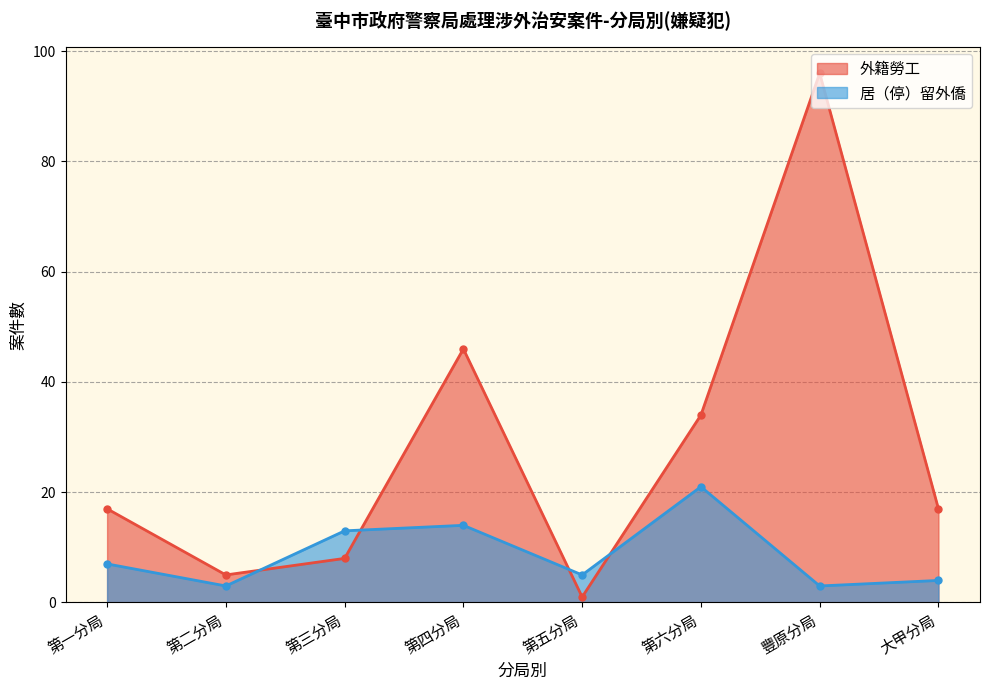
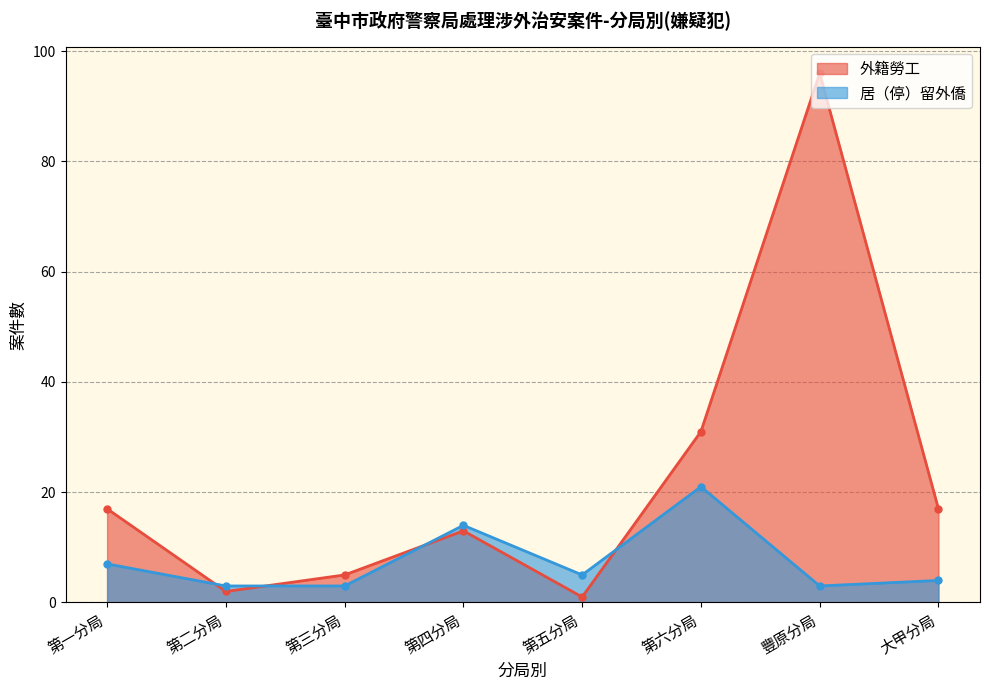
  {
    "外籍勞工": {
      "第一分局": 17,
-     "第二分局": 5,
-     "第三分局": 8,
-     "第四分局": 46,
+     "第二分局": 2,
+     "第三分局": 5,
+     "第四分局": 13,
      "第五分局": 1,
-     "第六分局": 34,
+     "第六分局": 31,
      "大甲分局": 17
    },
    "居（停）留外僑": {
      "第一分局": 7,
      "第二分局": 3,
-     "第三分局": 13,
+     "第三分局": 3,
      "第四分局": 14,
      "第五分局": 5,
      "第六分局": 21,
      "豐原分局": 3,
      "大甲分局": 4
    }
  }
